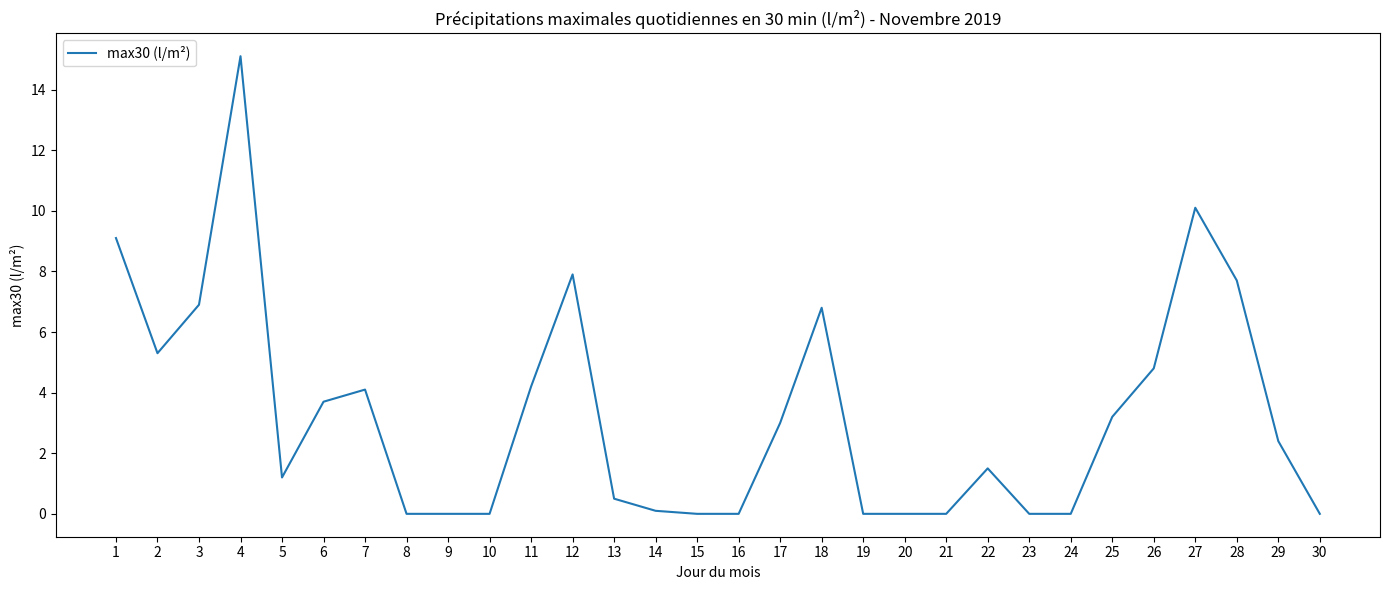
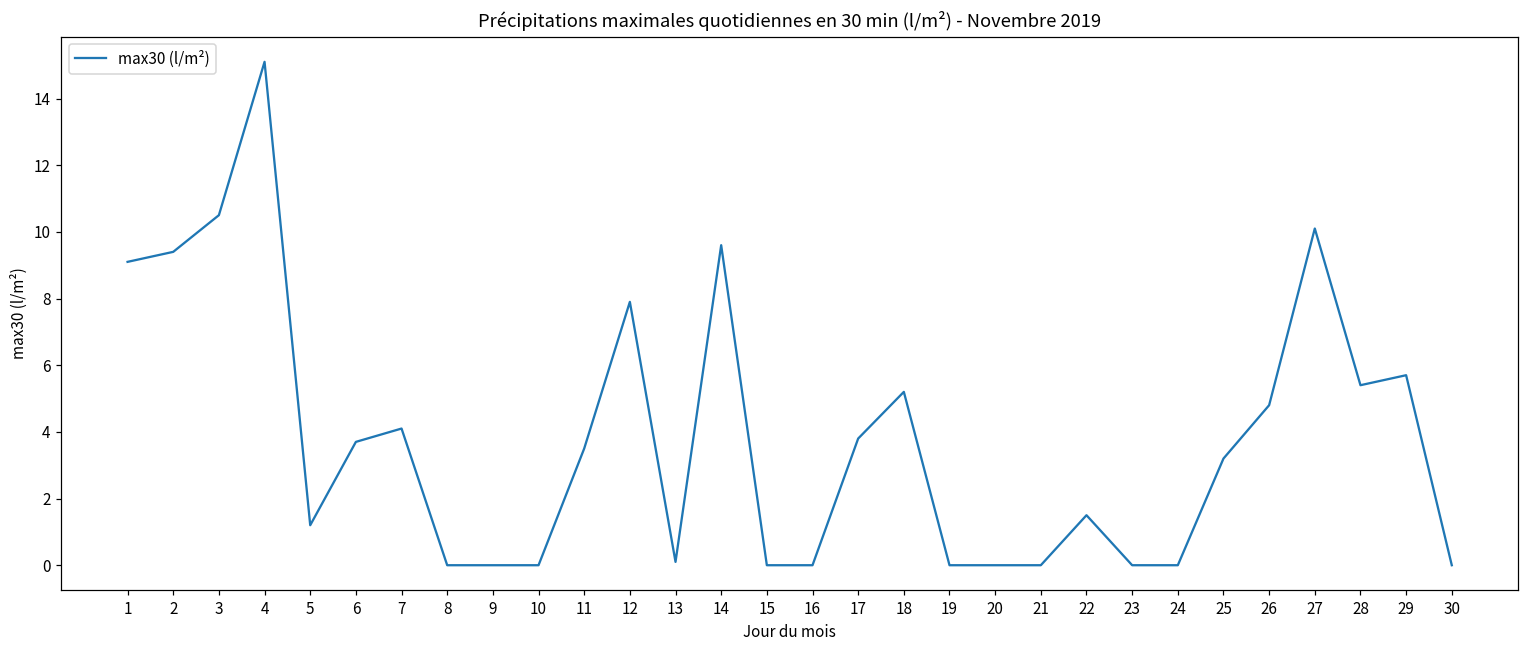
  {
    "1": 9.1,
-   "2": 5.3,
-   "3": 6.9,
+   "2": 9.4,
+   "3": 10.5,
    "4": 15.1,
    "5": 1.2,
    "6": 3.7,
    "7": 4.1,
    "8": 0.0,
    "9": 0.0,
    "10": 0.0,
-   "11": 4.2,
+   "11": 3.5,
    "12": 7.9,
-   "13": 0.5,
-   "14": 0.1,
+   "13": 0.1,
+   "14": 9.6,
    "15": 0.0,
    "16": 0.0,
-   "17": 3.0,
-   "18": 6.8,
+   "17": 3.8,
+   "18": 5.2,
    "19": 0.0,
    "20": 0.0,
    "21": 0.0,
    "22": 1.5,
    "23": 0.0,
    "24": 0.0,
    "25": 3.2,
    "26": 4.8,
    "27": 10.1,
-   "28": 7.7,
-   "29": 2.4,
+   "28": 5.4,
+   "29": 5.7,
    "30": 0.0
  }
